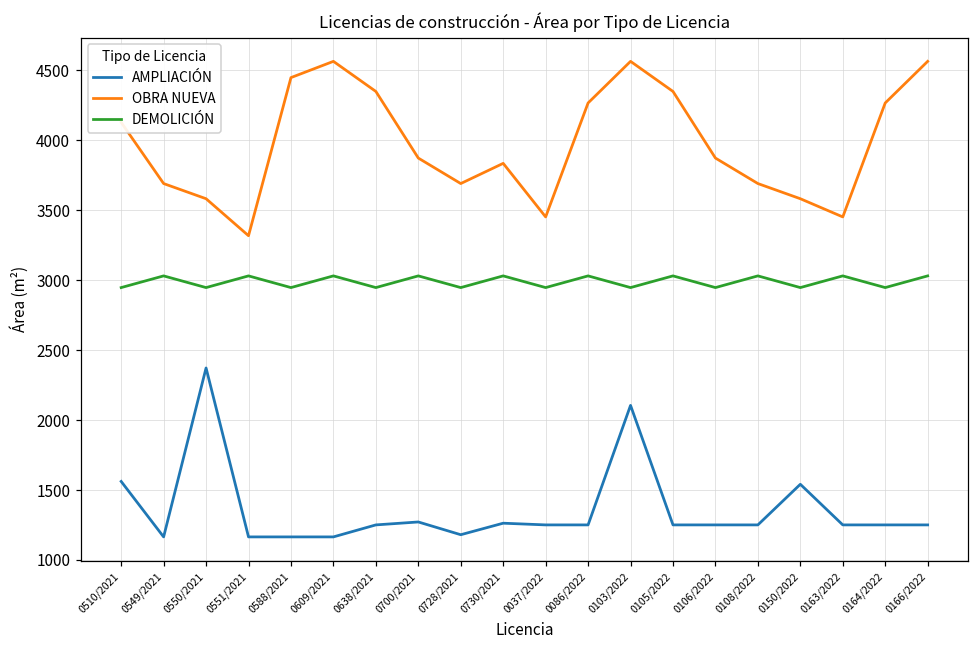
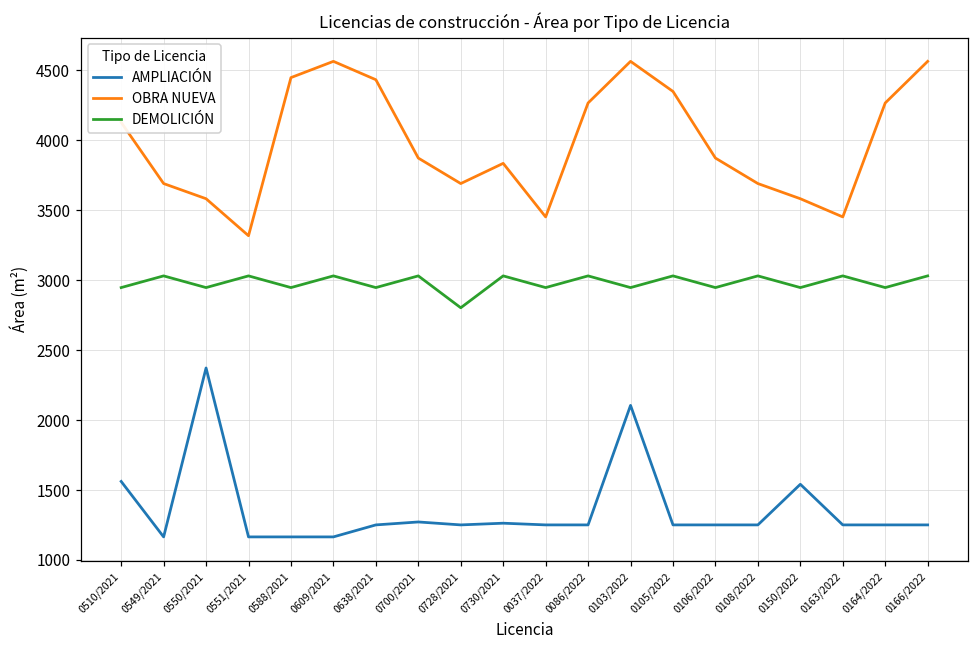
  {
    "AMPLIACIÓN": {
      "0510/2021": 1560,
      "0549/2021": 1170,
      "0550/2021": 2370,
      "0551/2021": 1170,
      "0588/2021": 1170,
      "0609/2021": 1170,
      "0638/2021": 1250,
      "0700/2021": 1270,
-     "0728/2021": 1180,
+     "0728/2021": 1250,
      "0730/2021": 1260,
      "0037/2022": 1250,
      "0086/2022": 1250,
      "0103/2022": 2110,
      "0105/2022": 1250,
      "0106/2022": 1250,
      "0108/2022": 1250,
      "0150/2022": 1540,
      "0163/2022": 1250,
      "0164/2022": 1250,
      "0166/2022": 1250
    },
    "OBRA NUEVA": {
      "0549/2021": 3690,
      "0550/2021": 3580,
      "0551/2021": 3320,
      "0588/2021": 4450,
      "0609/2021": 4560,
-     "0638/2021": 4350,
+     "0638/2021": 4430,
      "0700/2021": 3870,
      "0728/2021": 3690,
      "0730/2021": 3840,
      "0037/2022": 3450,
      "0086/2022": 4270,
      "0103/2022": 4560,
      "0105/2022": 4350,
      "0106/2022": 3870,
      "0108/2022": 3690,
      "0150/2022": 3580,
      "0163/2022": 3450,
      "0164/2022": 4270,
      "0166/2022": 4560
    },
    "DEMOLICIÓN": {
      "0510/2021": 2950,
      "0549/2021": 3030,
      "0550/2021": 2950,
      "0551/2021": 3030,
      "0588/2021": 2950,
      "0609/2021": 3030,
      "0638/2021": 2950,
      "0700/2021": 3030,
-     "0728/2021": 2950,
+     "0728/2021": 2800,
      "0730/2021": 3030,
      "0037/2022": 2950,
      "0086/2022": 3030,
      "0103/2022": 2950,
      "0105/2022": 3030,
      "0106/2022": 2950,
      "0108/2022": 3030,
      "0150/2022": 2950,
      "0163/2022": 3030,
      "0164/2022": 2950,
      "0166/2022": 3030
    }
  }
